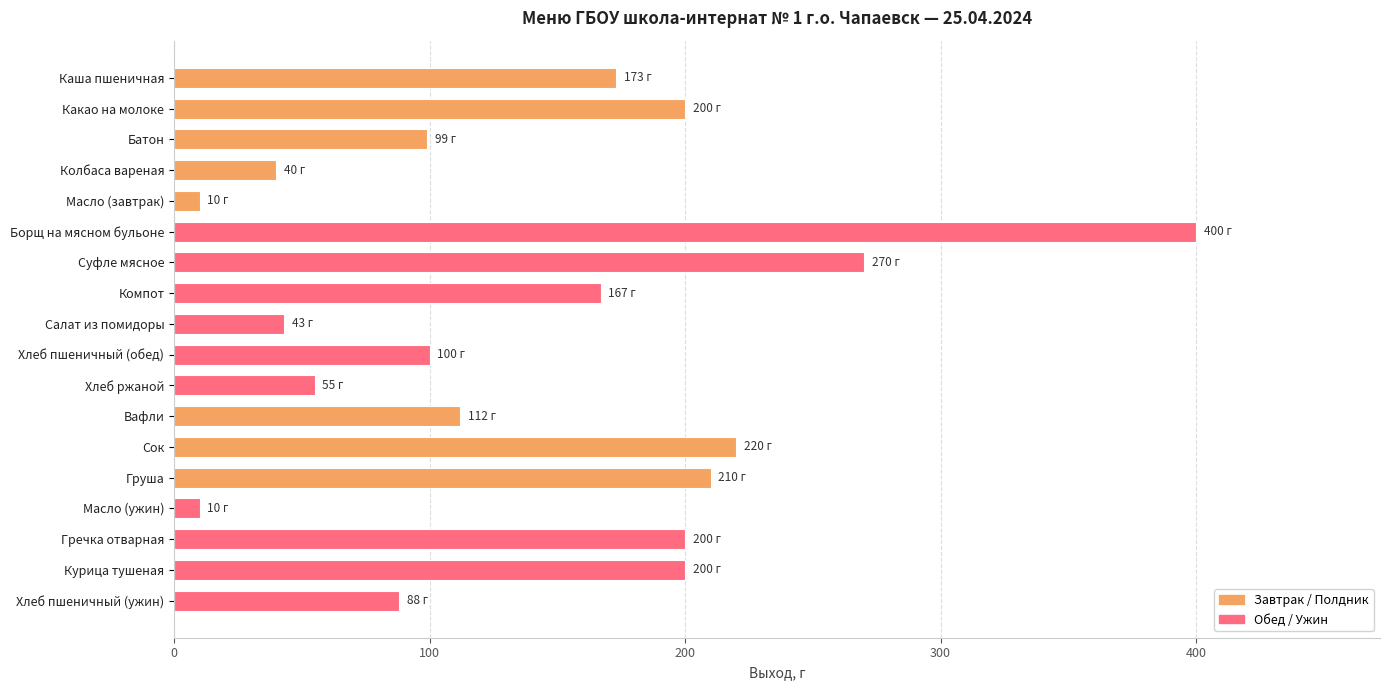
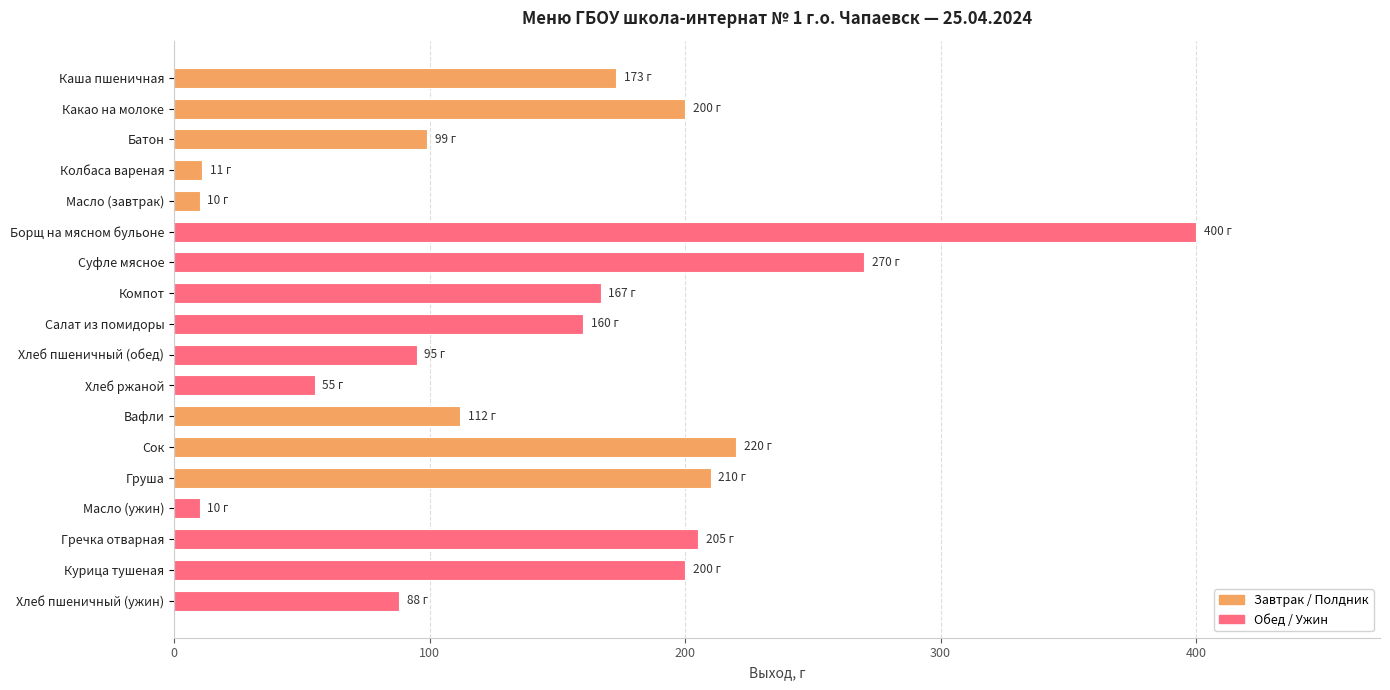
  {
    "Каша пшеничная": 173,
    "Какао на молоке": 200,
    "Батон": 99,
-   "Колбаса вареная": 40,
+   "Колбаса вареная": 11,
    "Масло (завтрак)": 10,
    "Борщ на мясном бульоне": 400,
    "Суфле мясное": 270,
    "Компот": 167,
-   "Салат из помидоры": 43,
-   "Хлеб пшеничный (обед)": 100,
+   "Салат из помидоры": 160,
+   "Хлеб пшеничный (обед)": 95,
    "Хлеб ржаной": 55,
    "Вафли": 112,
    "Сок": 220,
    "Груша": 210,
    "Масло (ужин)": 10,
-   "Гречка отварная": 200,
+   "Гречка отварная": 205,
    "Курица тушеная": 200,
    "Хлеб пшеничный (ужин)": 88
  }
